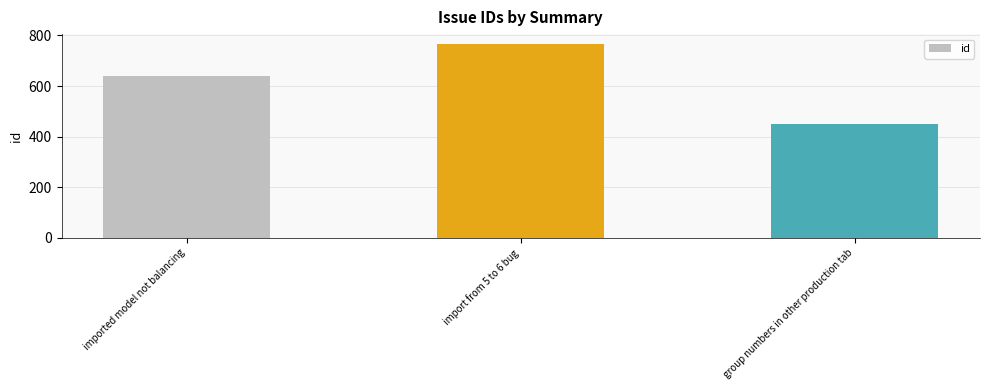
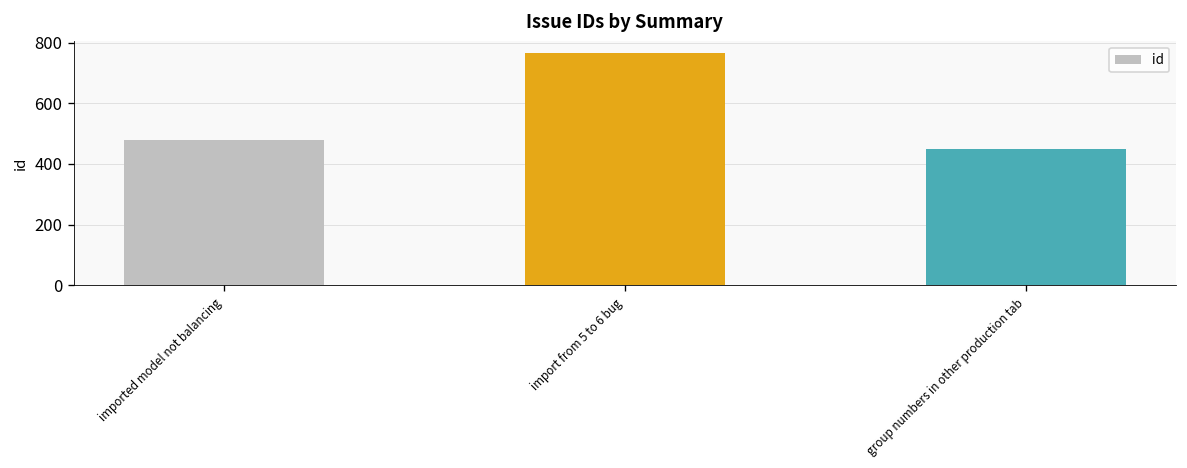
  {
-   "imported model not balancing": 640,
+   "imported model not balancing": 480,
    "import from 5 to 6 bug": 770,
    "group numbers in other production tab": 450
  }
